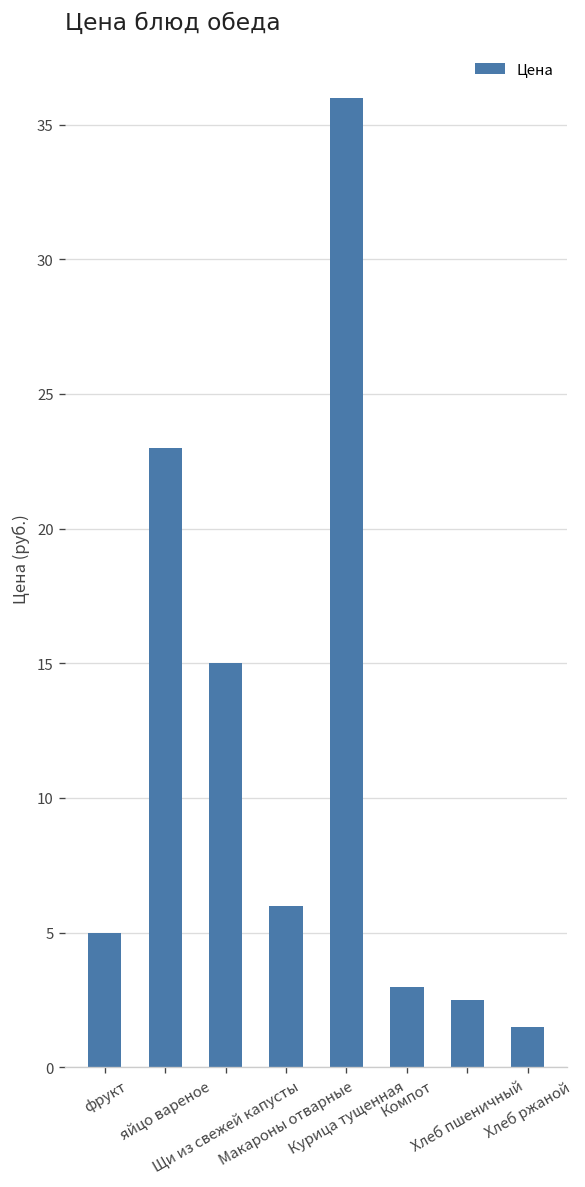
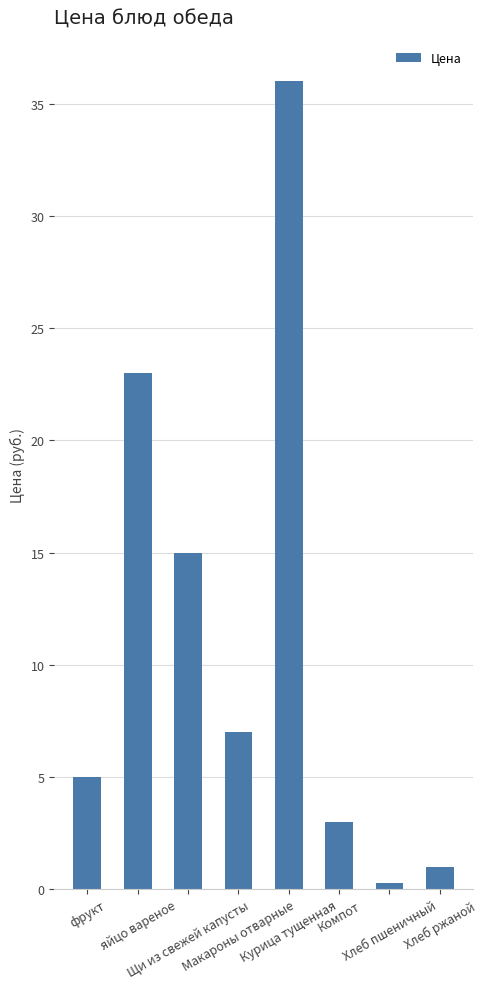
  {
    "фрукт": 5.0,
    "яйцо вареное": 23.0,
    "Щи из свежей капусты": 15.0,
-   "Макароны отварные": 6,
+   "Макароны отварные": 7,
    "Курица тущенная": 36.0,
    "Компот": 3.0,
-   "Хлеб пшеничный": 2.5,
-   "Хлеб ржаной": 1.5
+   "Хлеб пшеничный": 0.3,
+   "Хлеб ржаной": 1.0
  }
